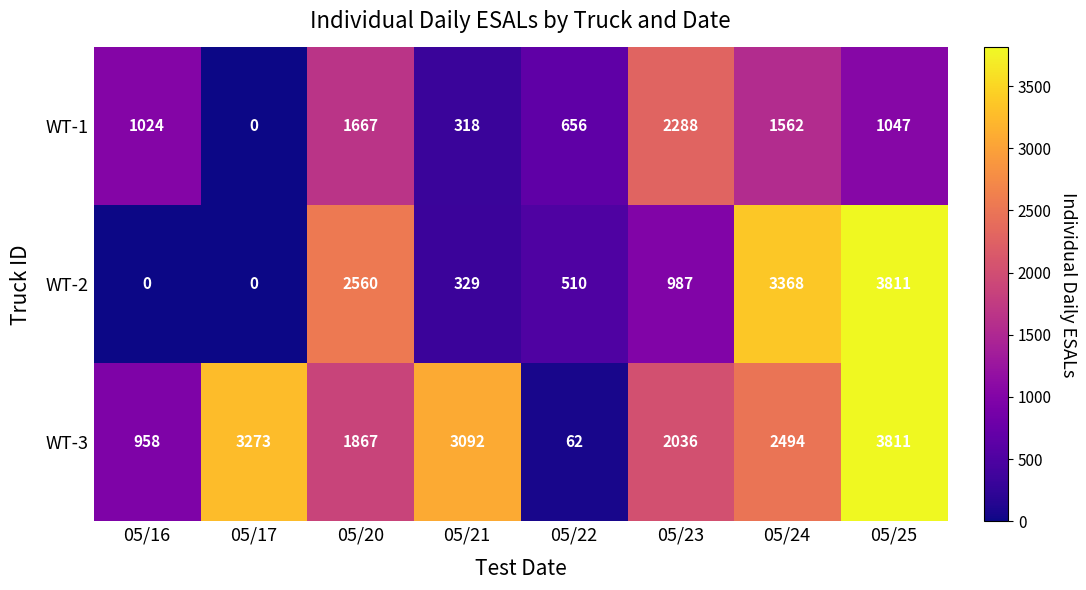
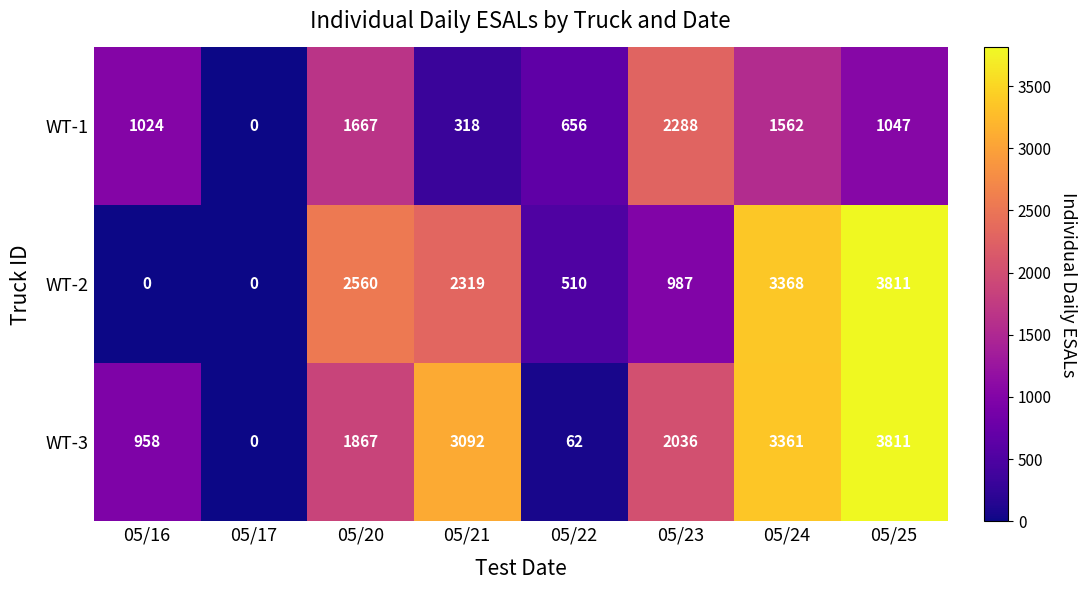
  {
    "WT-1": {
      "05/16": 1024,
      "05/17": 0,
      "05/20": 1667,
      "05/21": 318,
      "05/22": 656,
      "05/23": 2288,
      "05/24": 1562,
      "05/25": 1047
    },
    "WT-2": {
      "05/16": 0,
      "05/17": 0,
      "05/20": 2560,
-     "05/21": 329,
+     "05/21": 2319,
      "05/22": 510,
      "05/23": 987,
      "05/24": 3368,
      "05/25": 3811
    },
    "WT-3": {
      "05/16": 958,
-     "05/17": 3273,
+     "05/17": 0,
      "05/20": 1867,
      "05/21": 3092,
      "05/22": 62,
      "05/23": 2036,
-     "05/24": 2494,
+     "05/24": 3361,
      "05/25": 3811
    }
  }
